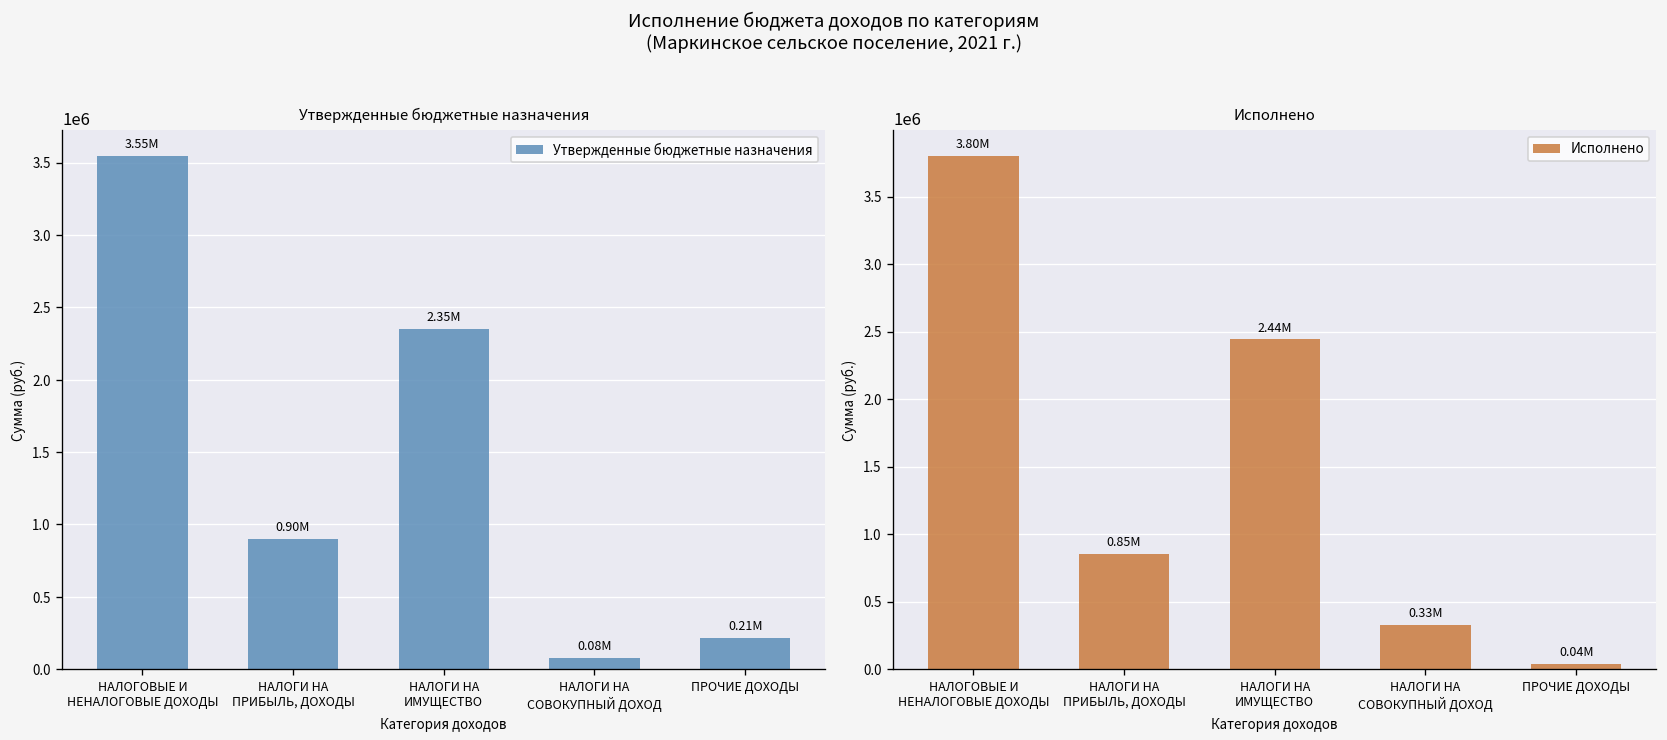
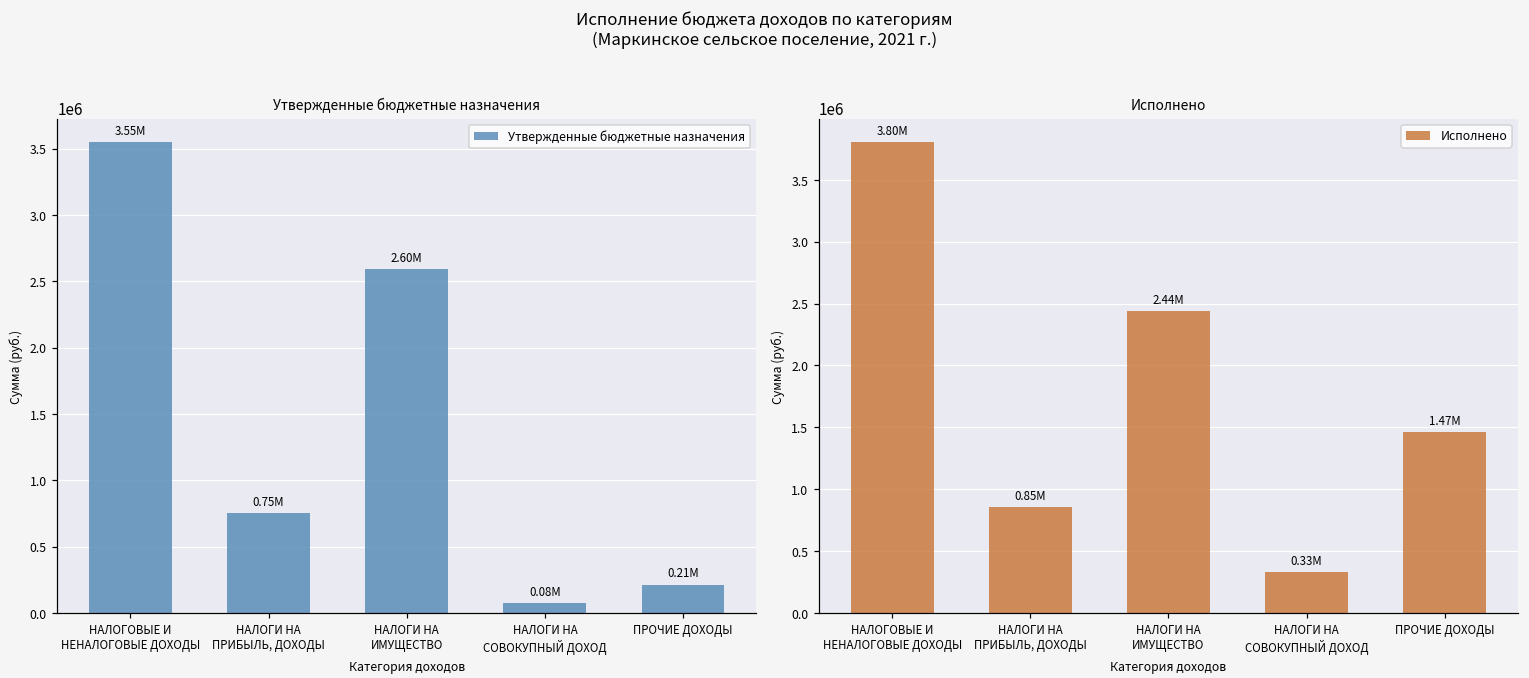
  {
    "Утвержденные бюджетные назначения": {
      "НАЛОГОВЫЕ И НЕНАЛОГОВЫЕ ДОХОДЫ": "3.55M",
-     "НАЛОГИ НА ПРИБЫЛЬ, ДОХОДЫ": "0.90M",
-     "НАЛОГИ НА ИМУЩЕСТВО": "2.35M",
+     "НАЛОГИ НА ПРИБЫЛЬ, ДОХОДЫ": "0.75M",
+     "НАЛОГИ НА ИМУЩЕСТВО": "2.60M",
      "НАЛОГИ НА СОВОКУПНЫЙ ДОХОД": "0.08M",
      "ПРОЧИЕ ДОХОДЫ": "0.21M"
    },
    "Исполнено": {
      "НАЛОГОВЫЕ И НЕНАЛОГОВЫЕ ДОХОДЫ": "3.80M",
      "НАЛОГИ НА ПРИБЫЛЬ, ДОХОДЫ": "0.85M",
      "НАЛОГИ НА ИМУЩЕСТВО": "2.44M",
      "НАЛОГИ НА СОВОКУПНЫЙ ДОХОД": "0.33M",
-     "ПРОЧИЕ ДОХОДЫ": "0.04M"
+     "ПРОЧИЕ ДОХОДЫ": "1.47M"
    }
  }
